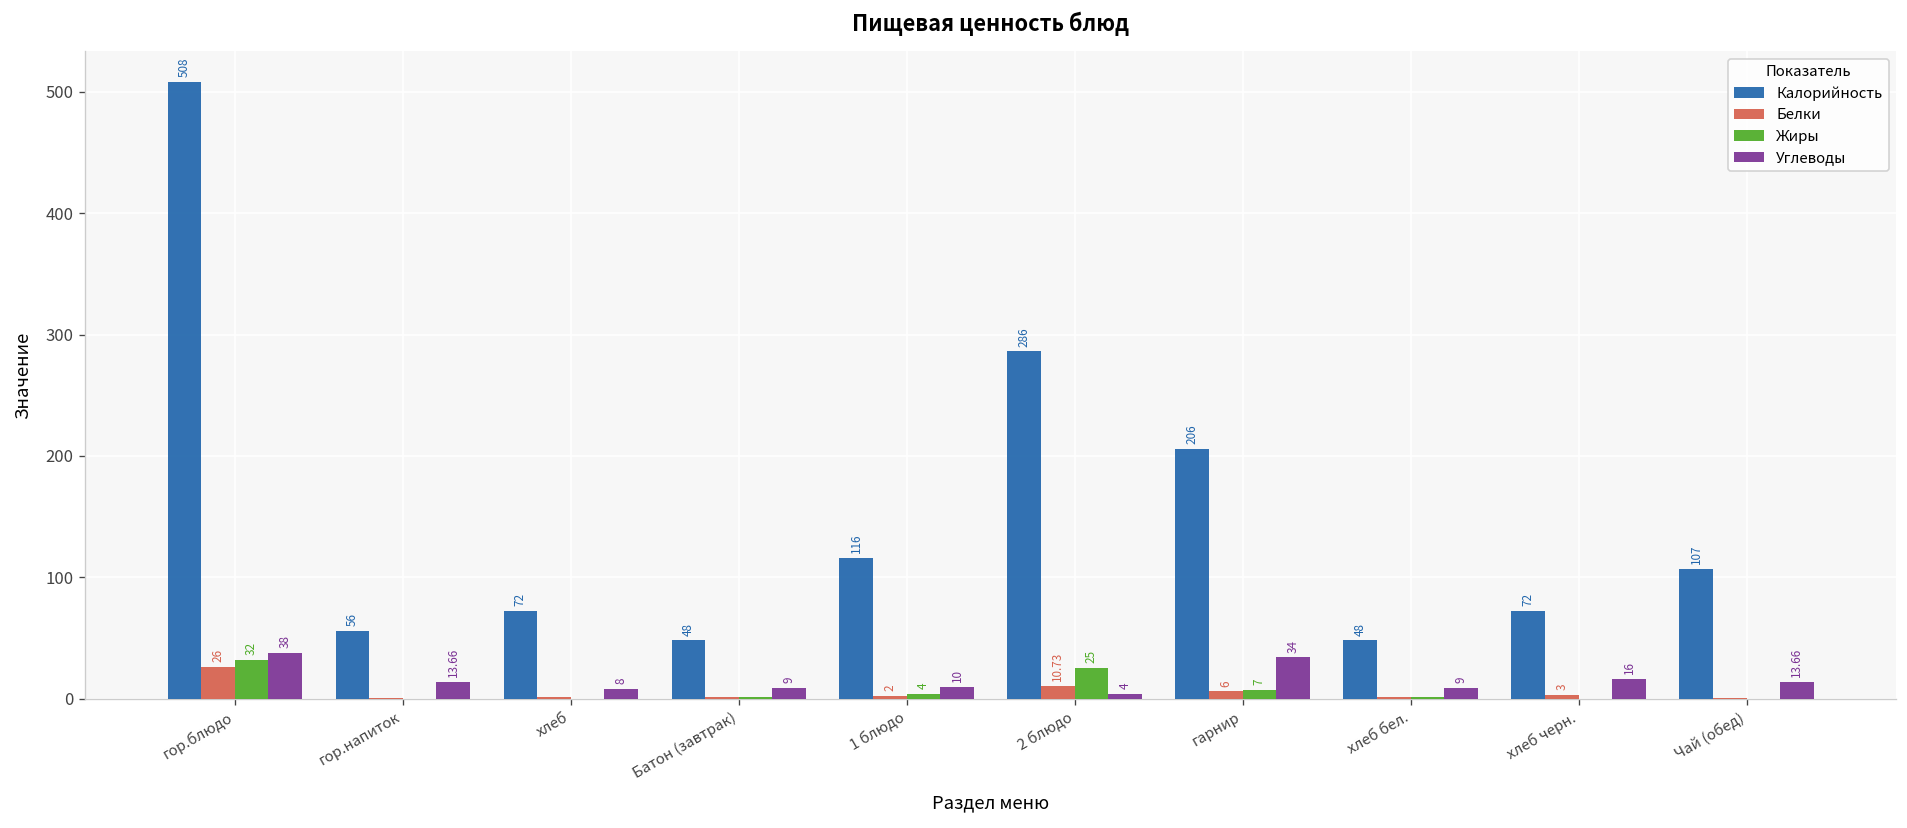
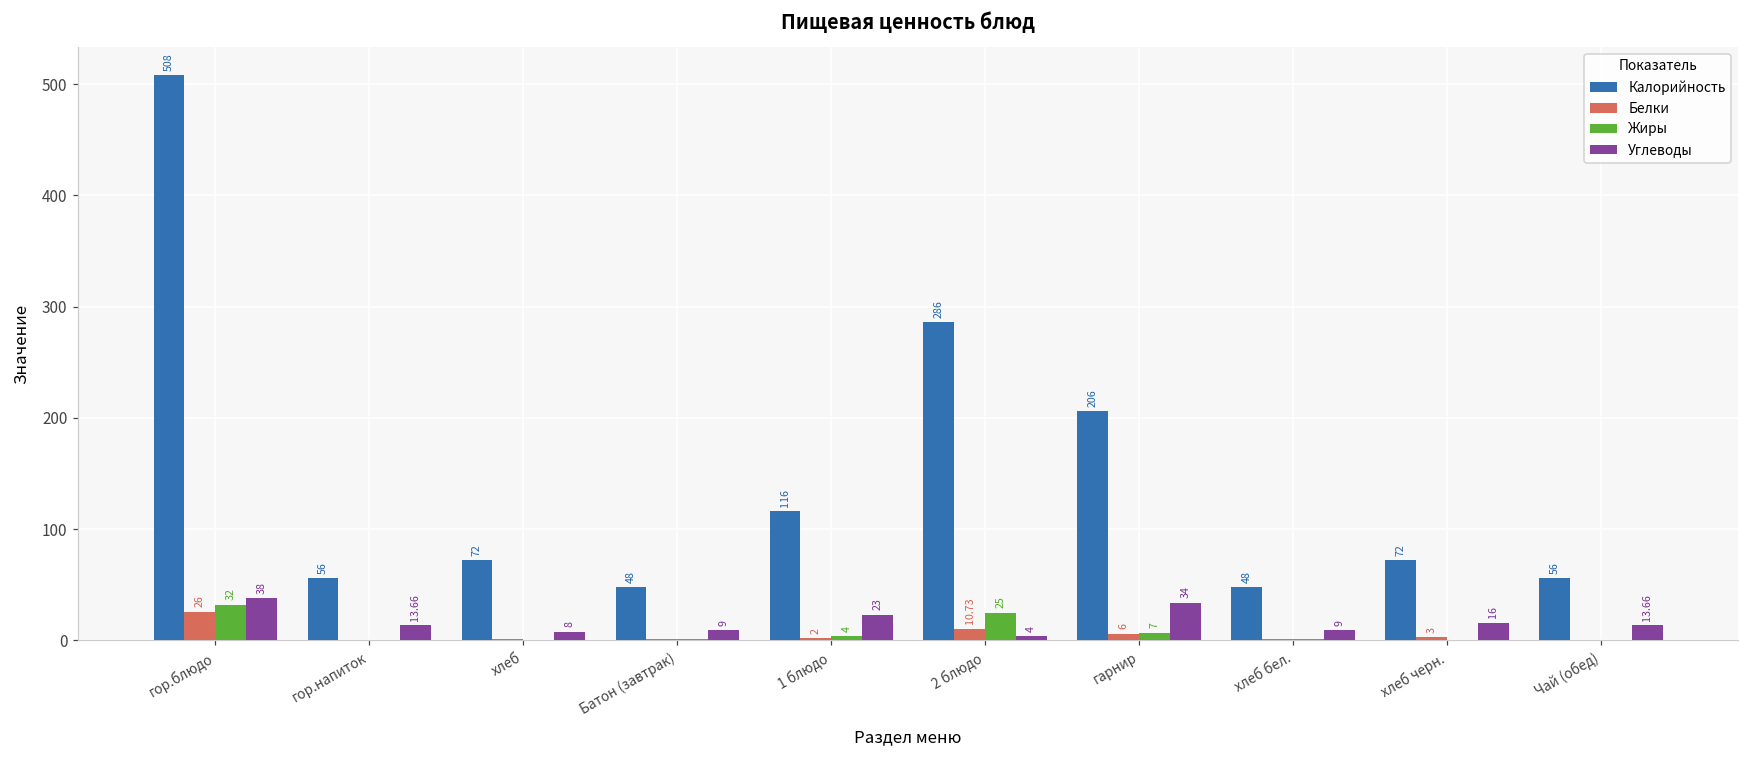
  {
    "Калорийность": {
      "гор.блюдо": 508,
      "гор.напиток": 56,
      "хлеб": 72,
      "Батон (завтрак)": 48,
      "1 блюдо": 116,
      "2 блюдо": 286,
      "гарнир": 206,
      "хлеб бел.": 48,
      "хлеб черн.": 72,
-     "Чай (обед)": 107
+     "Чай (обед)": 56
    },
    "Белки": {
      "гор.блюдо": 26,
      "1 блюдо": 2,
      "2 блюдо": 10.73,
      "гарнир": 6,
      "хлеб черн.": 3
    },
    "Жиры": {
      "гор.блюдо": 32,
      "1 блюдо": 4,
      "2 блюдо": 25,
      "гарнир": 7
    },
    "Углеводы": {
      "гор.блюдо": 38,
      "гор.напиток": 13.66,
      "хлеб": 8,
      "Батон (завтрак)": 9,
-     "1 блюдо": 10,
+     "1 блюдо": 23,
      "2 блюдо": 4,
      "гарнир": 34,
      "хлеб бел.": 9,
      "хлеб черн.": 16,
      "Чай (обед)": 13.66
    }
  }
